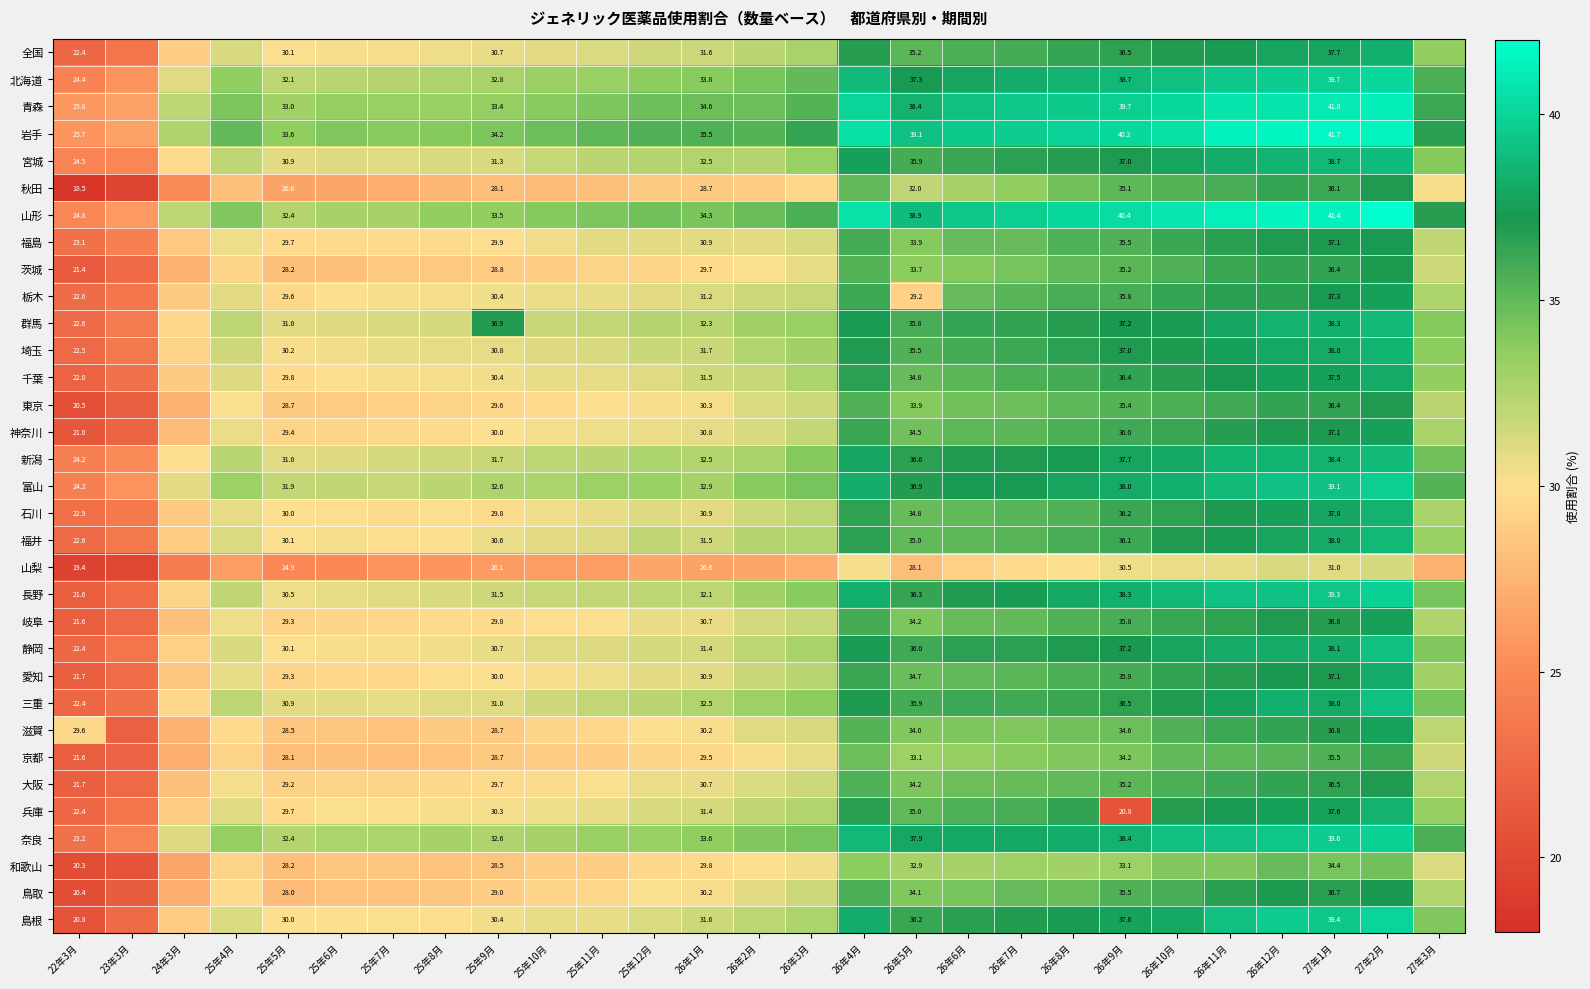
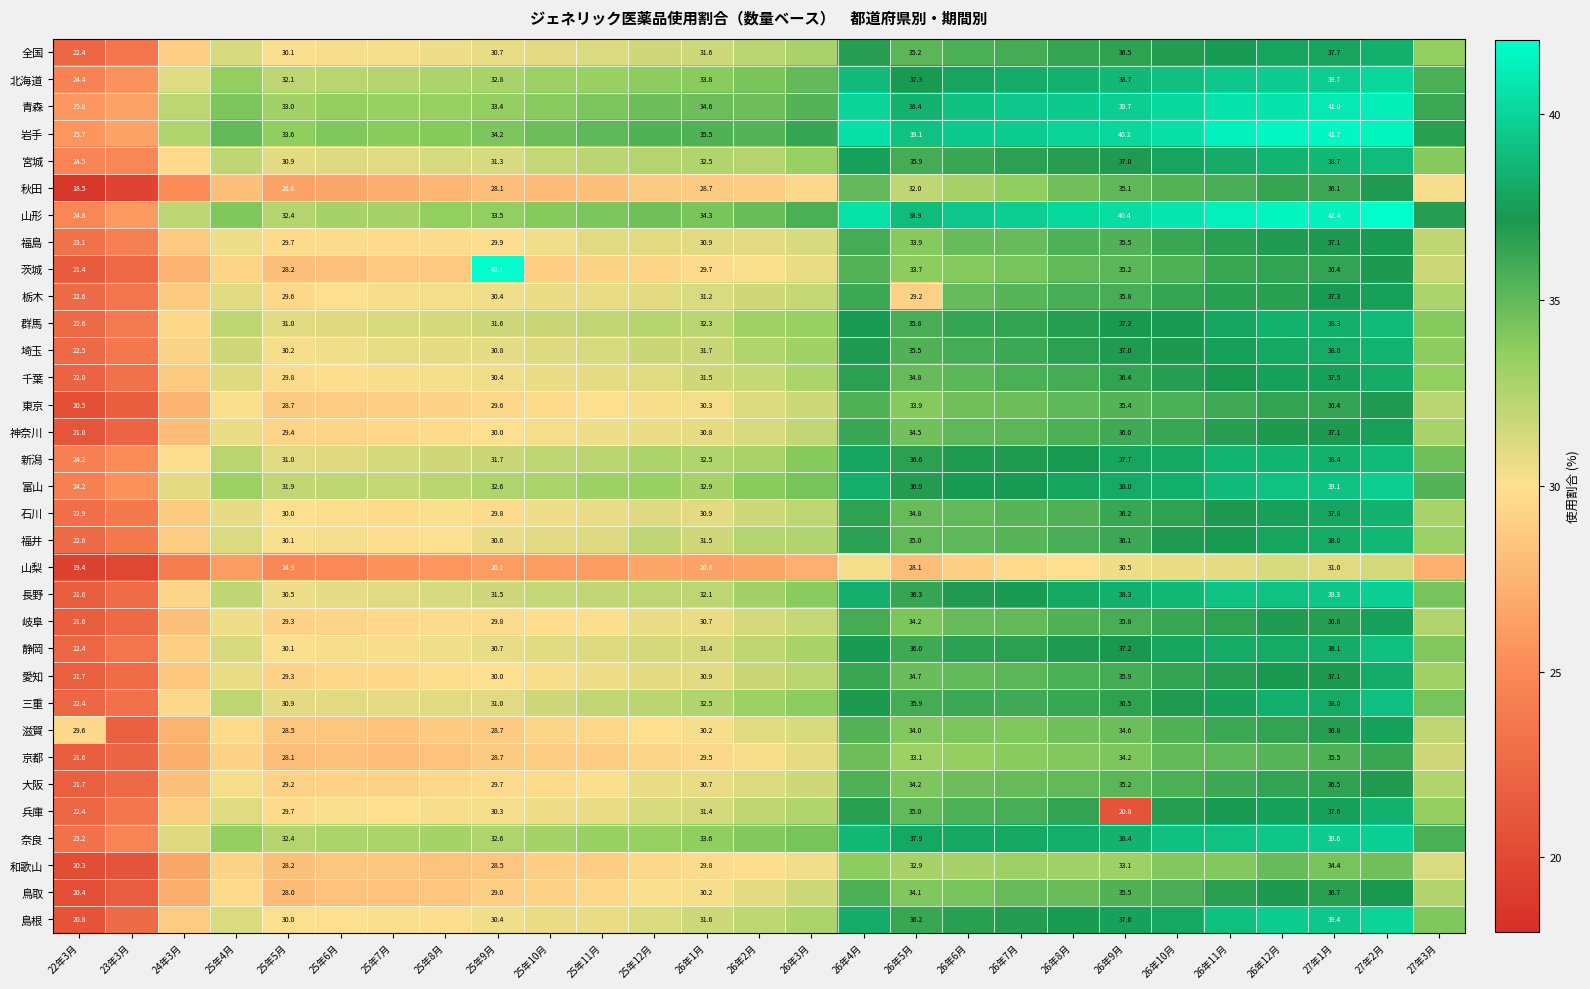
  {
    "茨城": {
      "22年3月": 21.4,
      "25年5月": 28.2,
-     "25年9月": 28.8,
+     "25年9月": 42.1,
      "26年1月": 29.7,
      "26年5月": 33.7,
      "26年9月": 35.2,
      "27年1月": 36.4
    },
    "群馬": {
      "22年3月": 22.6,
      "25年5月": 31.0,
-     "25年9月": 36.9,
+     "25年9月": 31.6,
      "26年1月": 32.3,
      "26年5月": 35.8,
      "26年9月": 37.2,
      "27年1月": 38.3
    }
  }
